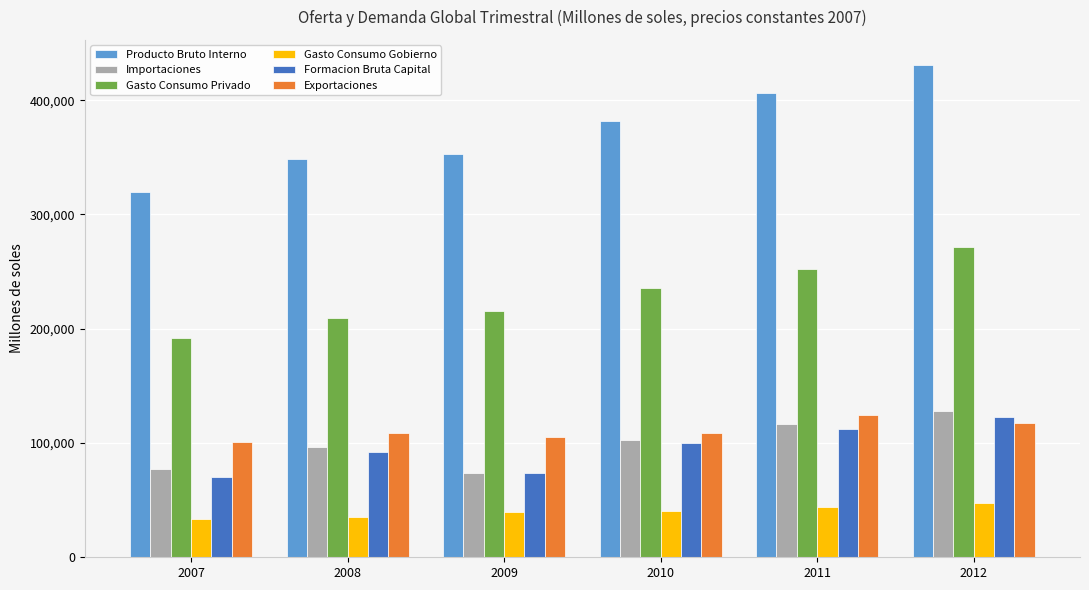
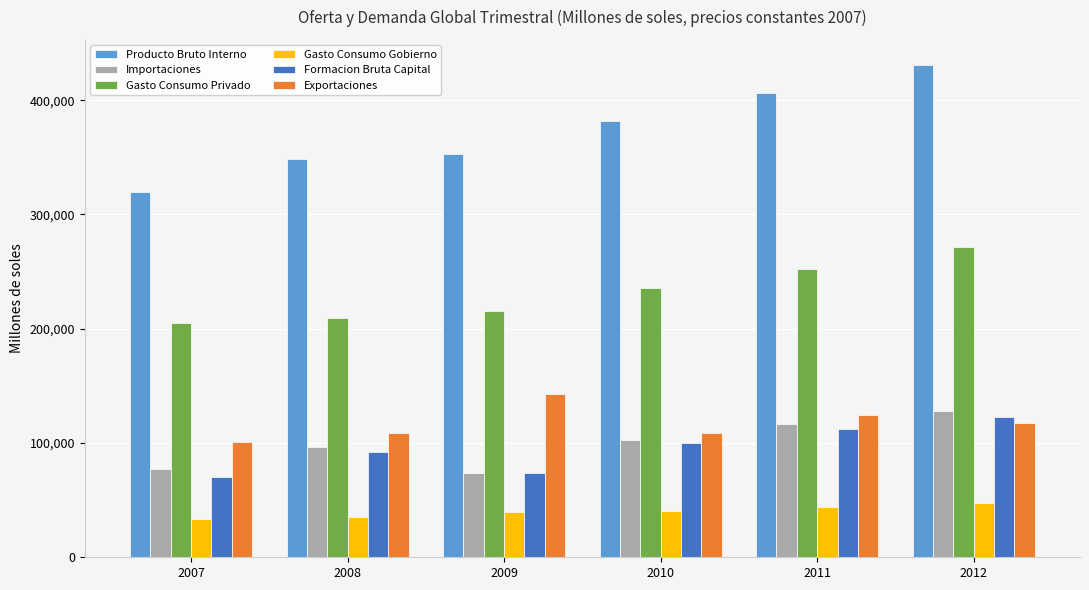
  {
    "Importaciones": {
      "2007": "77,000",
      "2008": "97,000",
      "2009": "74,000",
      "2010": "103,000",
      "2011": "117,000",
      "2012": "128,000"
    },
    "Gasto Consumo Privado": {
-     "2007": "192,000",
+     "2007": "205,000",
      "2008": "209,000",
      "2009": "216,000",
      "2010": "236,000",
      "2011": "252,000",
      "2012": "271,000"
    },
    "Gasto Consumo Gobierno": {
      "2007": "33,000",
      "2008": "35,000",
      "2009": "39,000",
      "2010": "41,000",
      "2011": "44,000",
      "2012": "47,000"
    },
    "Exportaciones": {
      "2007": "101,000",
      "2008": "109,000",
-     "2009": "105,000",
+     "2009": "143,000",
      "2010": "108,000",
      "2011": "124,000",
      "2012": "118,000"
    }
  }
